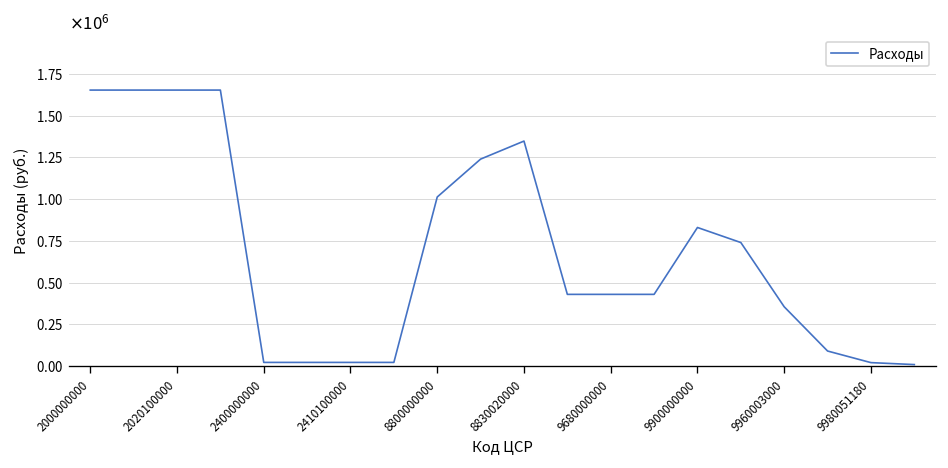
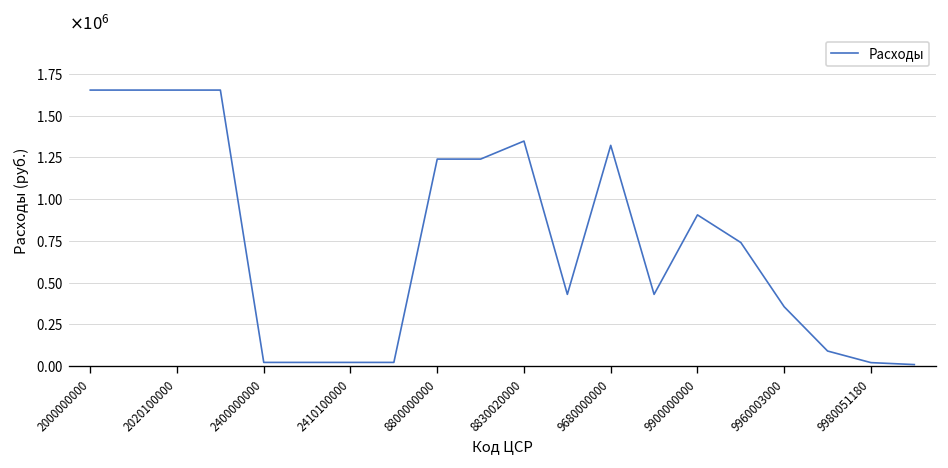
  {
    "2000000000": 1650000,
    "2020100000": 1650000,
    "2400000000": 20000,
    "2410100000": 20000,
-   "8800000000": 1010000,
+   "8800000000": 1240000,
    "8830020000": 1350000,
-   "9680000000": 430000,
-   "9900000000": 830000,
+   "9680000000": 1320000,
+   "9900000000": 910000,
    "9960003000": 360000,
    "9980051180": 20000
  }
